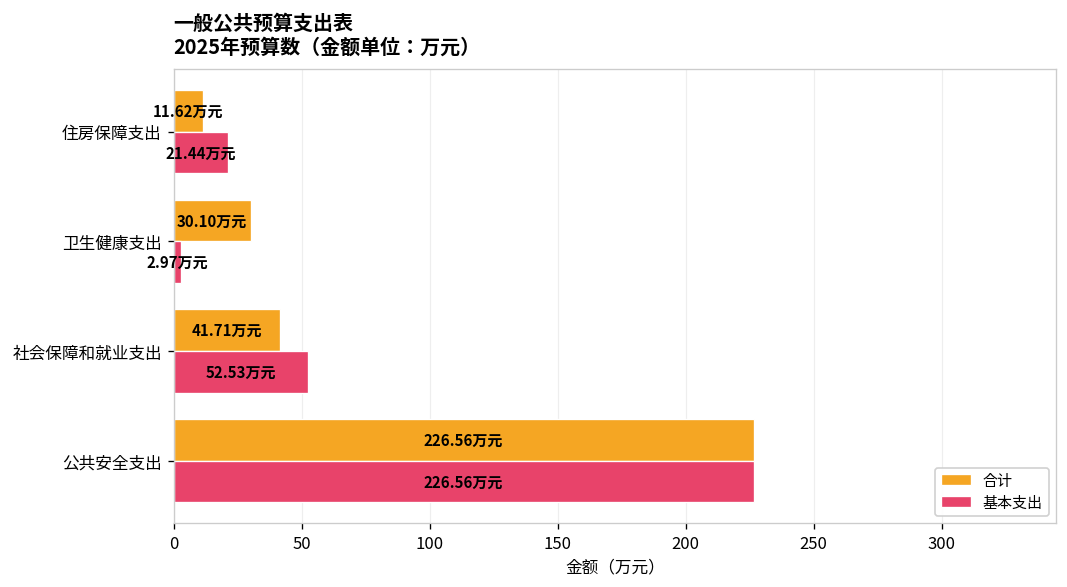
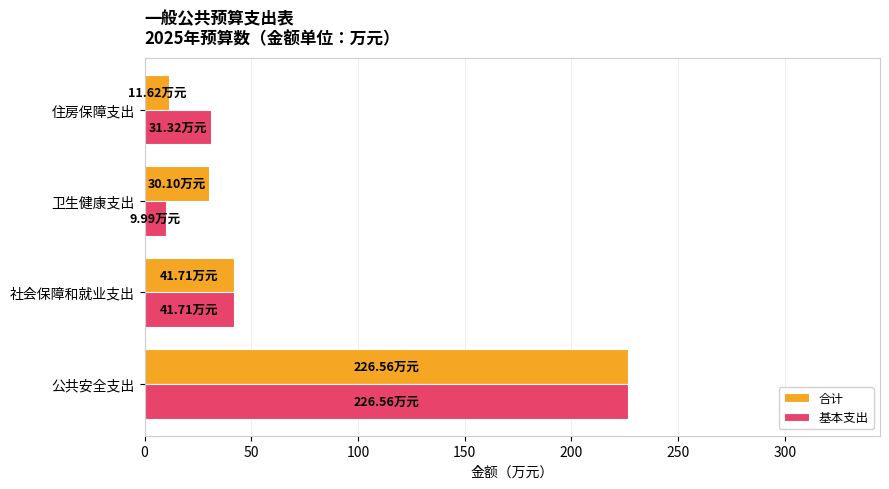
  {
    "合计": {
      "住房保障支出": 11.62,
      "卫生健康支出": 30.10,
      "社会保障和就业支出": 41.71,
      "公共安全支出": 226.56
    },
    "基本支出": {
-     "住房保障支出": 21.44,
-     "卫生健康支出": 2.97,
-     "社会保障和就业支出": 52.53,
+     "住房保障支出": 31.32,
+     "卫生健康支出": 9.99,
+     "社会保障和就业支出": 41.71,
      "公共安全支出": 226.56
    }
  }
